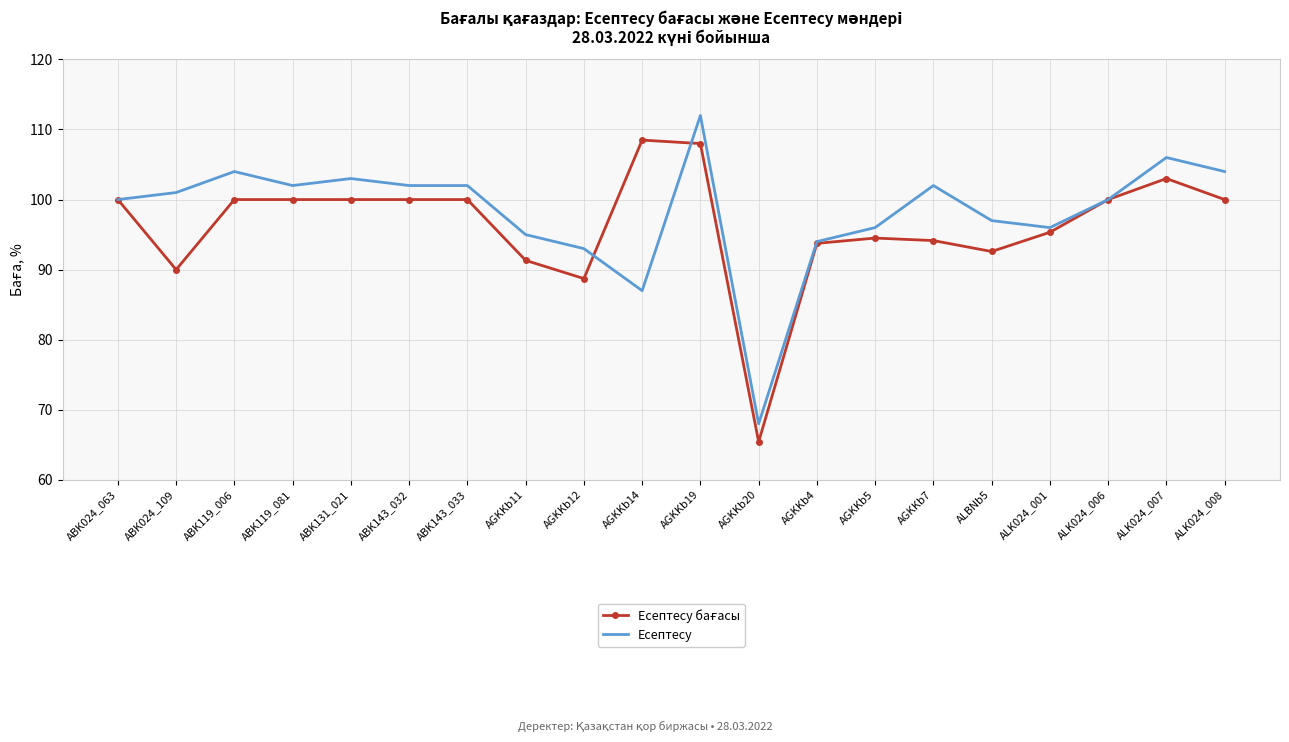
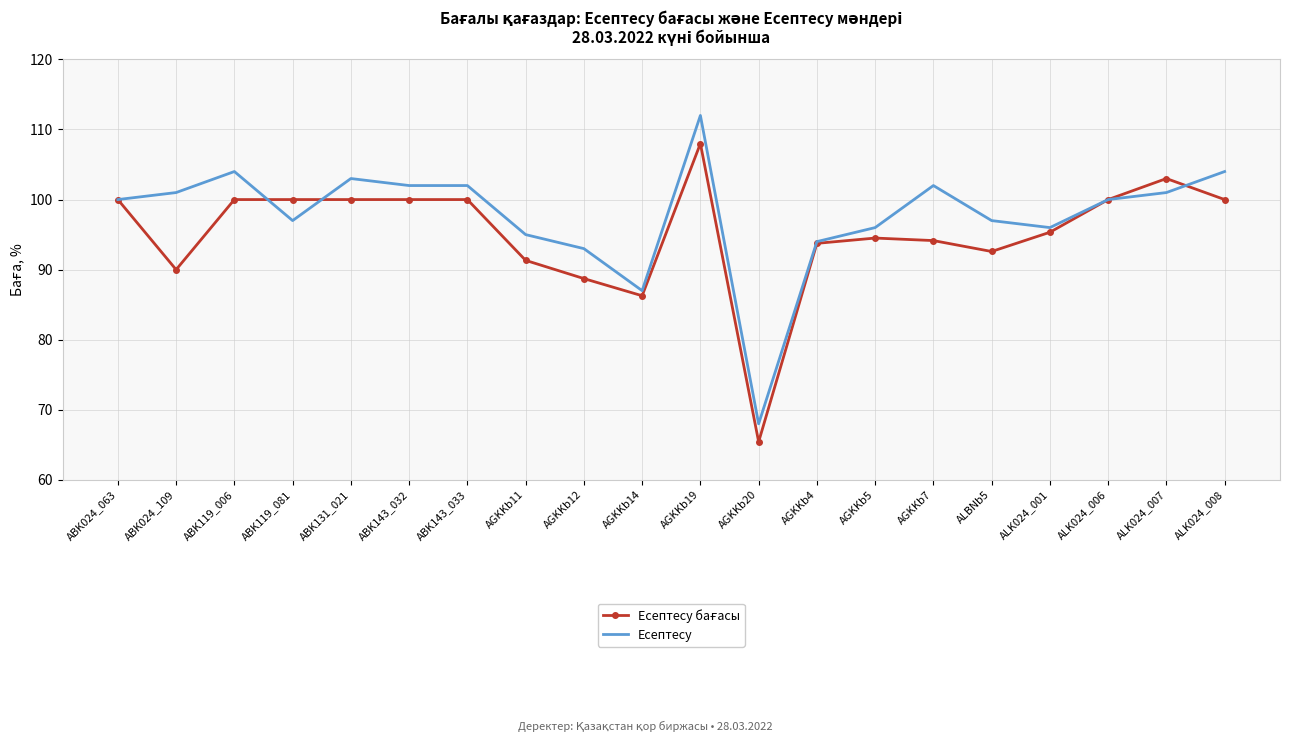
  {
    "Есептесу бағасы": {
      "ABK024_109": 90,
      "ABK119_006": 100,
      "ABK119_081": 100,
      "ABK131_021": 100,
      "ABK143_032": 100,
      "ABK143_033": 100,
      "AGKKb11": 91,
      "AGKKb12": 89,
-     "AGKKb14": 108,
+     "AGKKb14": 86,
      "AGKKb19": 108,
      "AGKKb20": 65,
      "AGKKb5": 95,
      "AGKKb7": 94,
      "ALBNb5": 93,
      "ALK024_001": 95,
      "ALK024_007": 103,
      "ALK024_008": 100
    },
    "Есептесу": {
      "ABK024_109": 101,
      "ABK119_006": 104,
-     "ABK119_081": 102,
+     "ABK119_081": 97,
      "ABK131_021": 103,
      "ABK143_032": 102,
      "ABK143_033": 102,
      "AGKKb11": 95,
      "AGKKb12": 93,
      "AGKKb14": 87,
      "AGKKb19": 112,
      "AGKKb20": 68,
      "AGKKb5": 96,
      "AGKKb7": 102,
      "ALBNb5": 97,
      "ALK024_001": 96,
-     "ALK024_007": 106,
+     "ALK024_007": 101,
      "ALK024_008": 104
    }
  }
